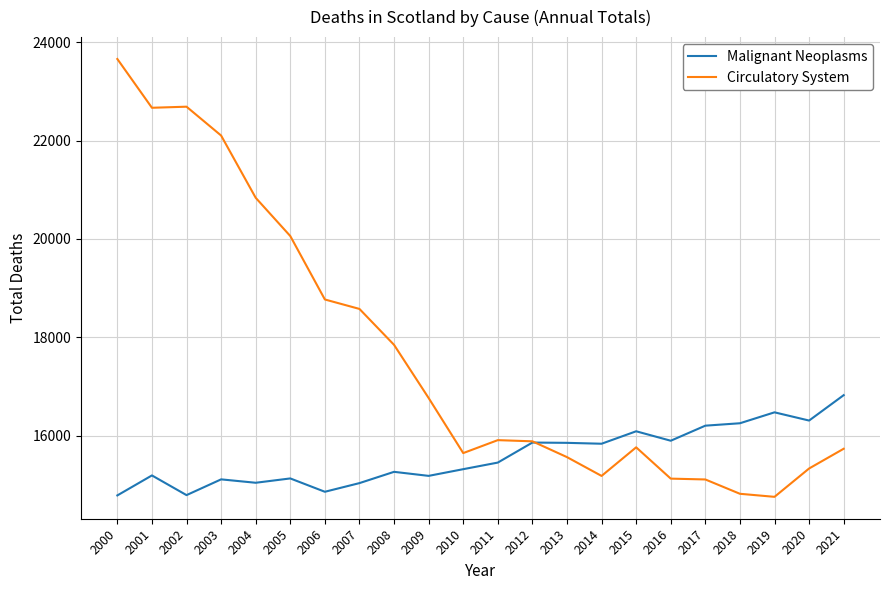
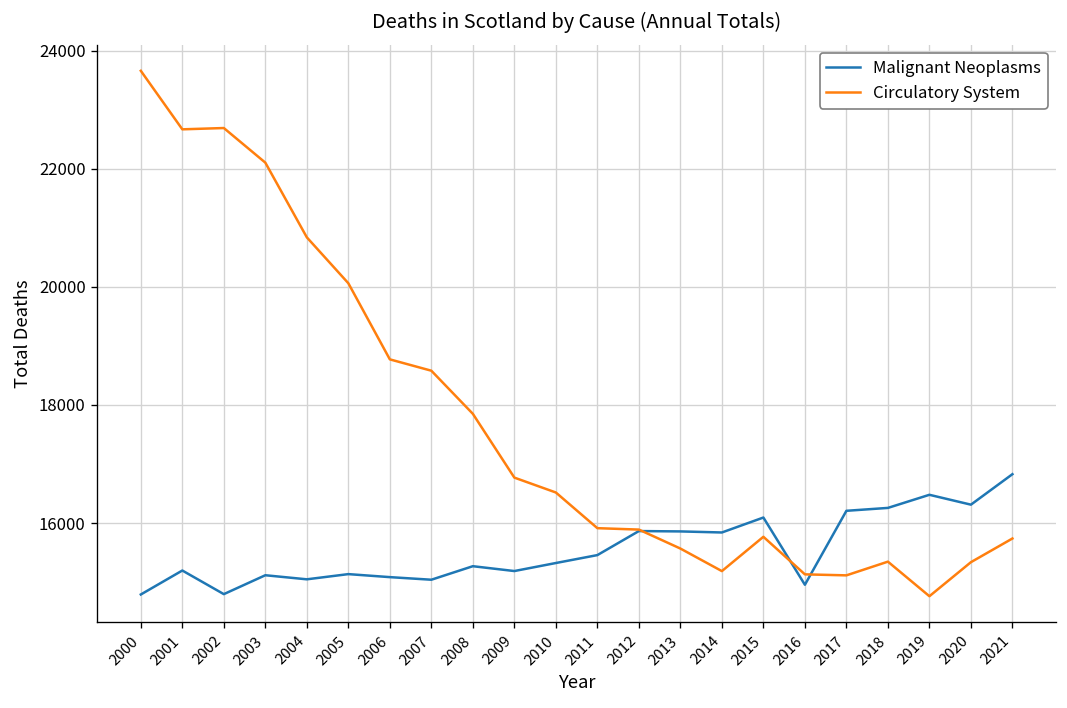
  {
    "Malignant Neoplasms": {
      "2000": 14800,
      "2001": 15200,
      "2002": 14800,
      "2003": 15100,
      "2004": 15000,
      "2005": 15100,
-     "2006": 14900,
+     "2006": 15100,
      "2007": 15000,
      "2008": 15300,
      "2009": 15200,
      "2010": 15300,
      "2011": 15500,
      "2013": 15900,
      "2014": 15800,
      "2015": 16100,
-     "2016": 15900,
+     "2016": 15000,
      "2017": 16200,
      "2018": 16300,
      "2019": 16500,
      "2020": 16300,
      "2021": 16800
    },
    "Circulatory System": {
      "2000": 23700,
      "2001": 22700,
      "2002": 22700,
      "2003": 22100,
      "2004": 20800,
      "2005": 20100,
      "2006": 18800,
      "2007": 18600,
      "2008": 17800,
      "2009": 16800,
-     "2010": 15700,
+     "2010": 16500,
      "2011": 15900,
      "2013": 15600,
      "2014": 15200,
      "2015": 15800,
      "2016": 15100,
      "2017": 15100,
-     "2018": 14800,
+     "2018": 15300,
      "2019": 14800,
      "2020": 15300,
      "2021": 15700
    }
  }
